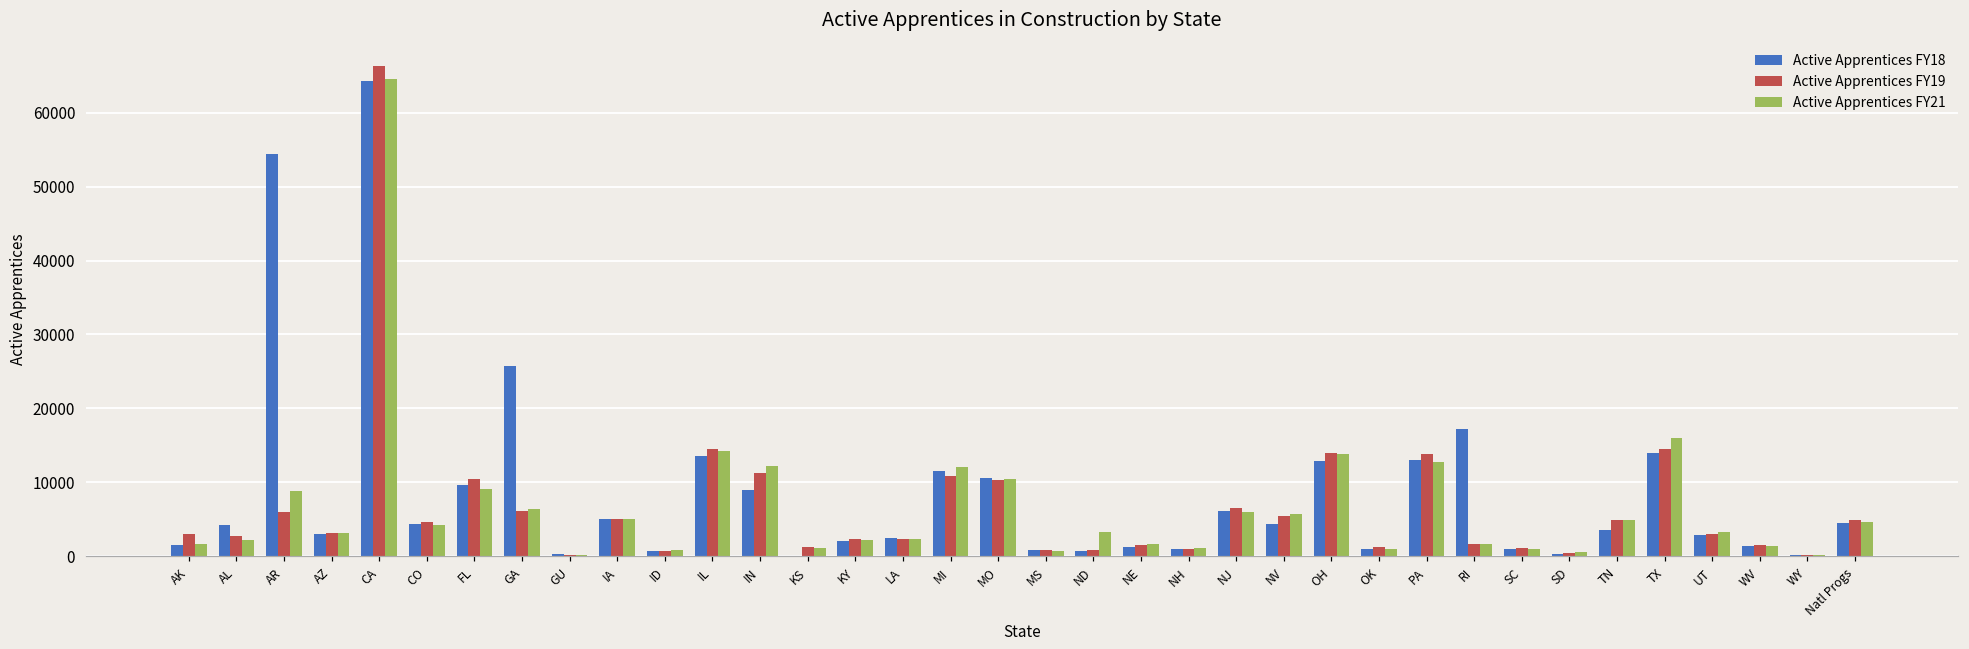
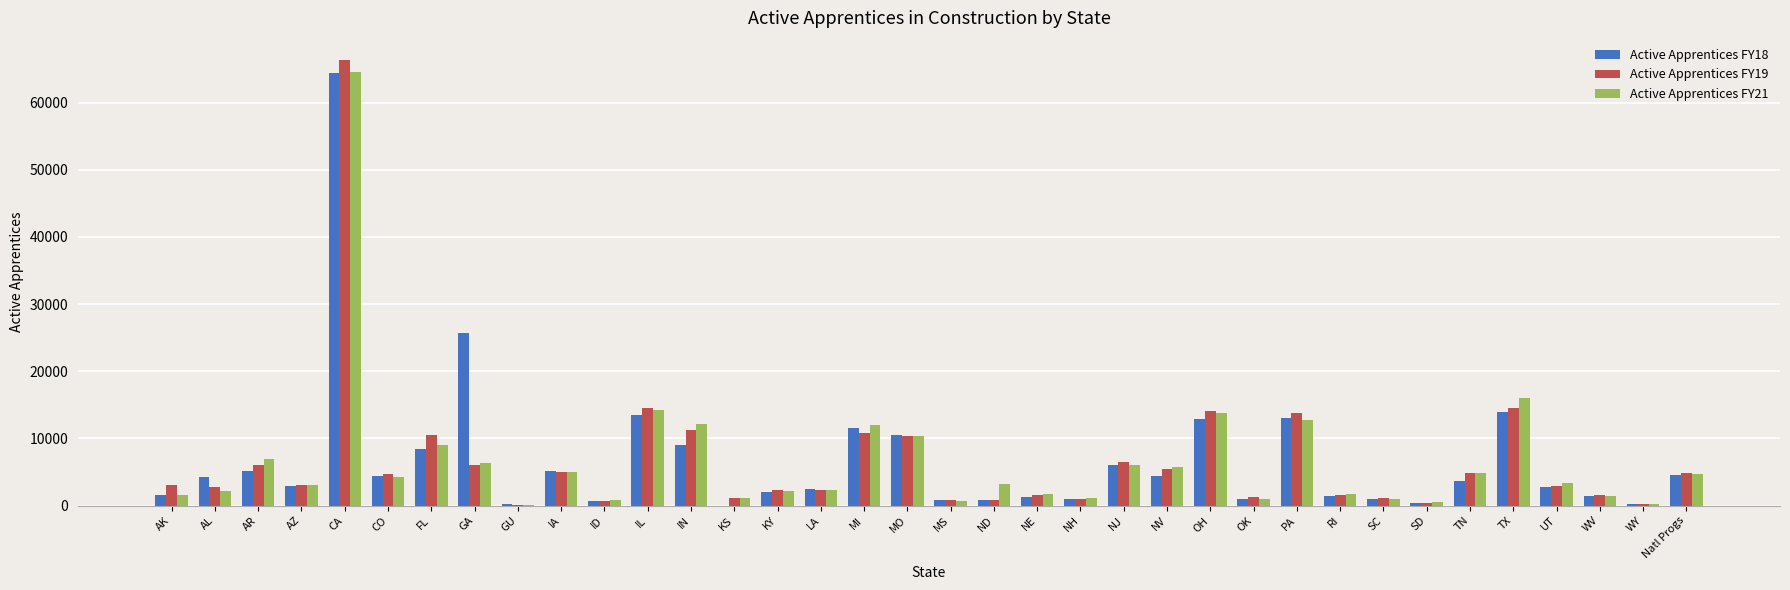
  {
    "Active Apprentices FY18": {
      "AK": 2000,
      "AL": 4000,
-     "AR": 54000,
+     "AR": 5000,
      "AZ": 3000,
      "CA": 64000,
      "CO": 4000,
-     "FL": 10000,
+     "FL": 8000,
      "GA": 26000,
      "IA": 5000,
      "ID": 1000,
      "IL": 14000,
      "IN": 9000,
      "KS": 0,
      "KY": 2000,
      "LA": 3000,
      "MI": 12000,
      "MO": 11000,
      "MS": 1000,
      "ND": 1000,
      "NE": 1000,
      "NH": 1000,
      "NJ": 6000,
      "NV": 4000,
      "OH": 13000,
      "OK": 1000,
      "PA": 13000,
-     "RI": 17000,
+     "RI": 2000,
      "SC": 1000,
      "TN": 4000,
      "TX": 14000,
      "UT": 3000,
      "WV": 1000,
      "Natl Progs": 5000
    },
    "Active Apprentices FY19": {
      "AK": 3000,
      "AL": 3000,
      "AR": 6000,
      "AZ": 3000,
      "CA": 66000,
      "CO": 5000,
      "FL": 10000,
      "GA": 6000,
      "IA": 5000,
      "ID": 1000,
      "IL": 15000,
      "IN": 11000,
      "KS": 1000,
      "KY": 2000,
      "LA": 2000,
      "MI": 11000,
      "MO": 10000,
      "MS": 1000,
      "ND": 1000,
      "NE": 2000,
      "NH": 1000,
      "NJ": 6000,
      "NV": 5000,
      "OH": 14000,
      "OK": 1000,
      "PA": 14000,
      "RI": 2000,
      "SC": 1000,
      "TN": 5000,
      "TX": 15000,
      "UT": 3000,
      "WV": 2000,
      "Natl Progs": 5000
    },
    "Active Apprentices FY21": {
      "AK": 2000,
      "AL": 2000,
-     "AR": 9000,
+     "AR": 7000,
      "AZ": 3000,
      "CA": 65000,
      "CO": 4000,
      "FL": 9000,
      "GA": 6000,
      "IA": 5000,
      "ID": 1000,
      "IL": 14000,
      "IN": 12000,
      "KS": 1000,
      "KY": 2000,
      "LA": 2000,
      "MI": 12000,
      "MO": 10000,
      "MS": 1000,
      "ND": 3000,
      "NE": 2000,
      "NH": 1000,
      "NJ": 6000,
      "NV": 6000,
      "OH": 14000,
      "OK": 1000,
      "PA": 13000,
      "RI": 2000,
      "SC": 1000,
      "SD": 1000,
      "TN": 5000,
      "TX": 16000,
      "UT": 3000,
      "WV": 1000,
      "Natl Progs": 5000
    }
  }
